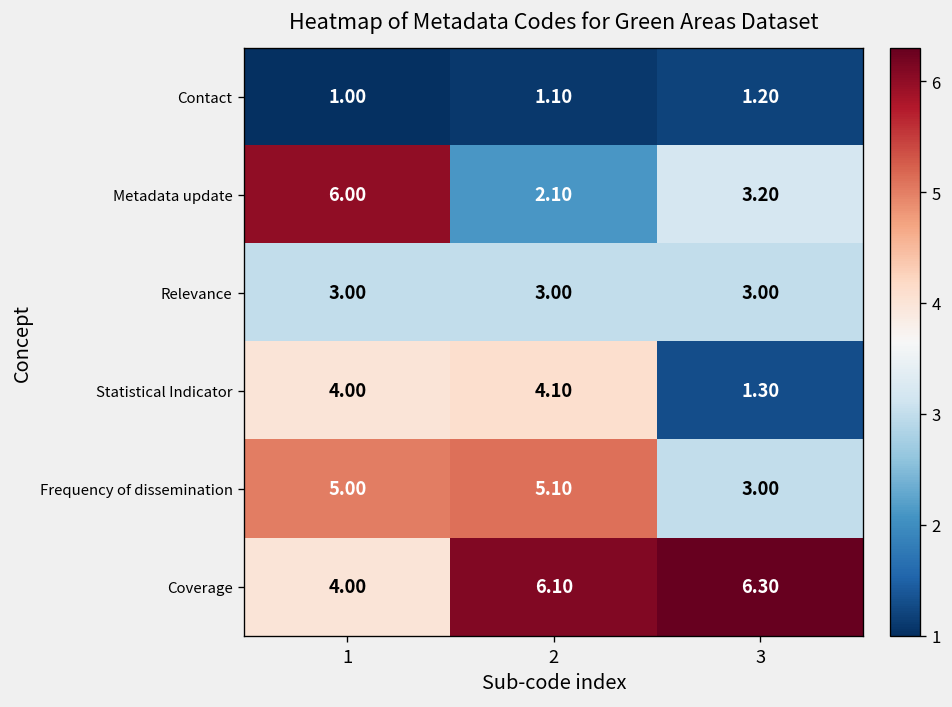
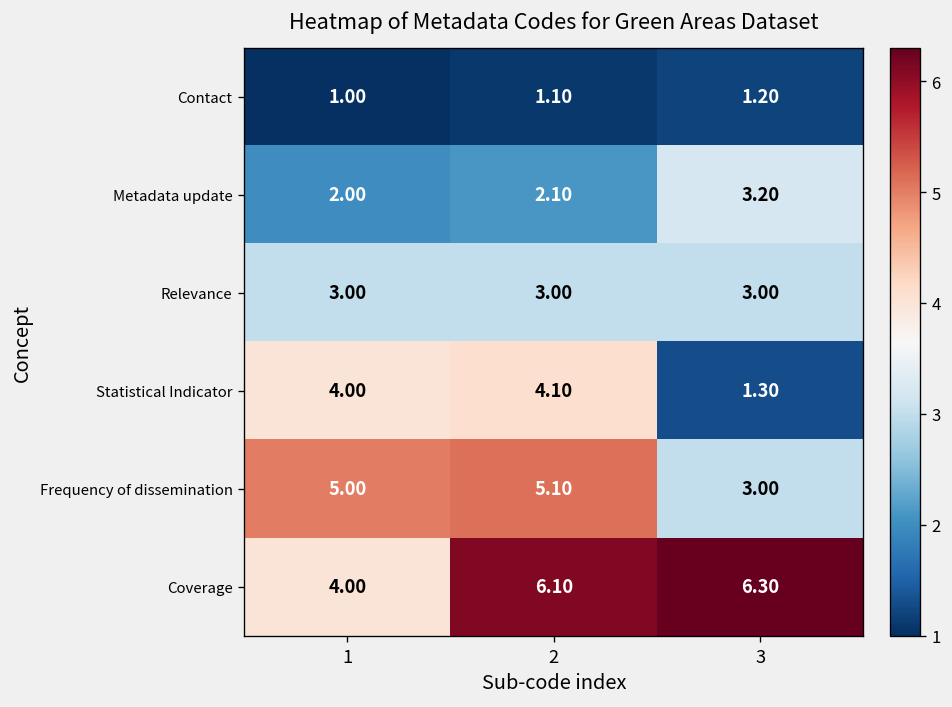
  {
    "Contact": {
      "1": 1.00,
      "2": 1.10,
      "3": 1.20
    },
    "Metadata update": {
-     "1": 6.00,
+     "1": 2.00,
      "2": 2.10,
      "3": 3.20
    },
    "Relevance": {
      "1": 3.00,
      "2": 3.00,
      "3": 3.00
    },
    "Statistical Indicator": {
      "1": 4.00,
      "2": 4.10,
      "3": 1.30
    },
    "Frequency of dissemination": {
      "1": 5.00,
      "2": 5.10,
      "3": 3.00
    },
    "Coverage": {
      "1": 4.00,
      "2": 6.10,
      "3": 6.30
    }
  }
